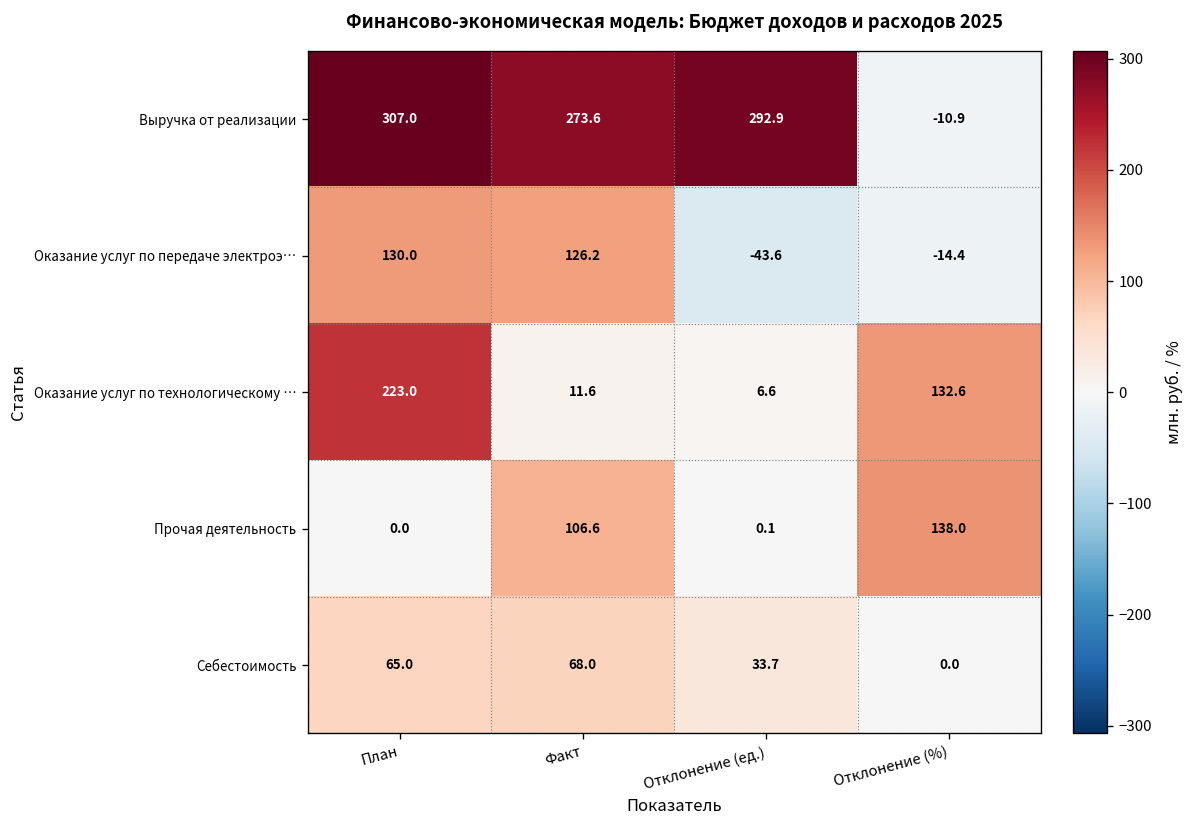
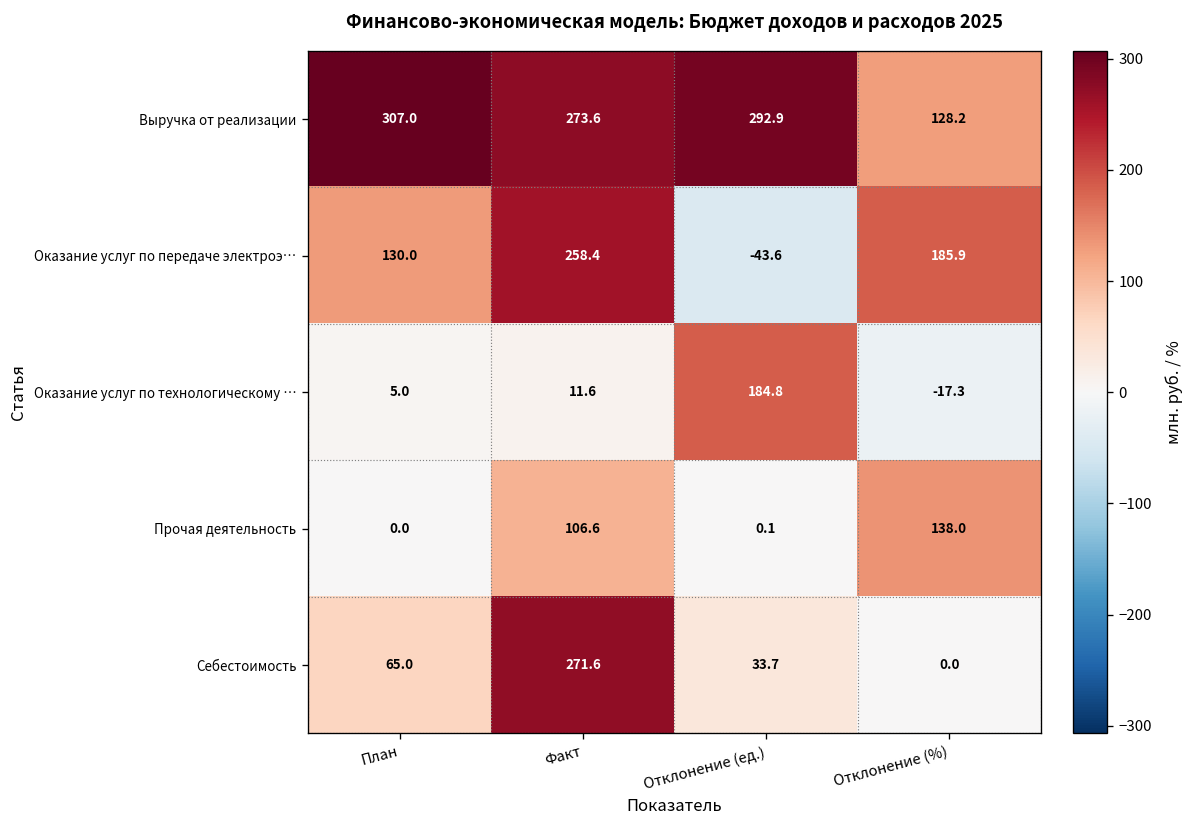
  {
    "Выручка от реализации": {
      "План": 307.0,
      "Факт": 273.6,
      "Отклонение (ед.)": 292.9,
-     "Отклонение (%)": -10.9
+     "Отклонение (%)": 128.2
    },
    "Оказание услуг по передаче электроэ…": {
      "План": 130.0,
-     "Факт": 126.2,
+     "Факт": 258.4,
      "Отклонение (ед.)": -43.6,
-     "Отклонение (%)": -14.4
+     "Отклонение (%)": 185.9
    },
    "Оказание услуг по технологическому …": {
-     "План": 223.0,
+     "План": 5.0,
      "Факт": 11.6,
-     "Отклонение (ед.)": 6.6,
-     "Отклонение (%)": 132.6
+     "Отклонение (ед.)": 184.8,
+     "Отклонение (%)": -17.3
    },
    "Прочая деятельность": {
      "План": 0.0,
      "Факт": 106.6,
      "Отклонение (ед.)": 0.1,
      "Отклонение (%)": 138.0
    },
    "Себестоимость": {
      "План": 65.0,
-     "Факт": 68.0,
+     "Факт": 271.6,
      "Отклонение (ед.)": 33.7,
      "Отклонение (%)": 0.0
    }
  }
